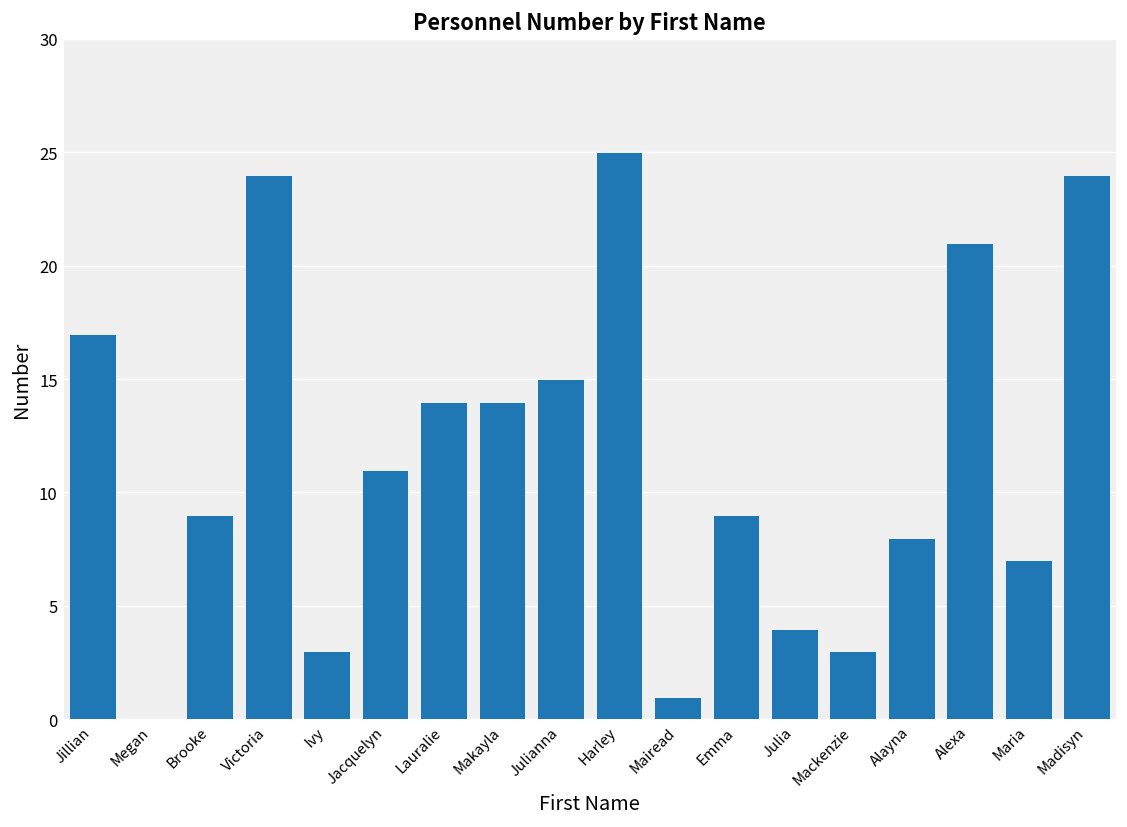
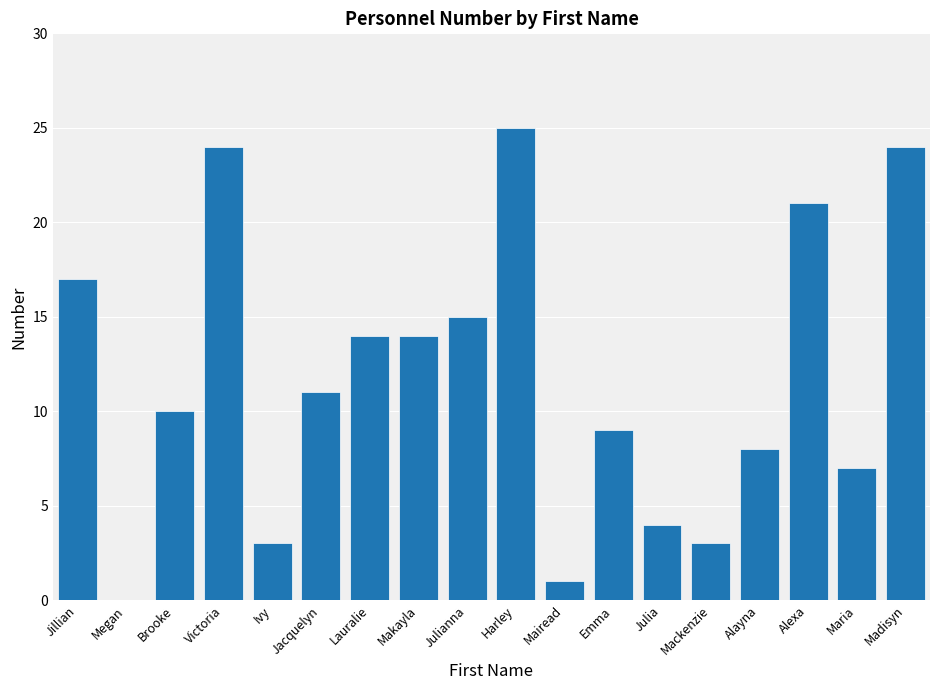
  {
    "Jillian": 17,
    "Megan": 0,
-   "Brooke": 9,
+   "Brooke": 10,
    "Victoria": 24,
    "Ivy": 3,
    "Jacquelyn": 11,
    "Lauralie": 14,
    "Makayla": 14,
    "Julianna": 15,
    "Harley": 25,
    "Mairead": 1,
    "Emma": 9,
    "Julia": 4,
    "Mackenzie": 3,
    "Alayna": 8,
    "Alexa": 21,
    "Maria": 7,
    "Madisyn": 24
  }
